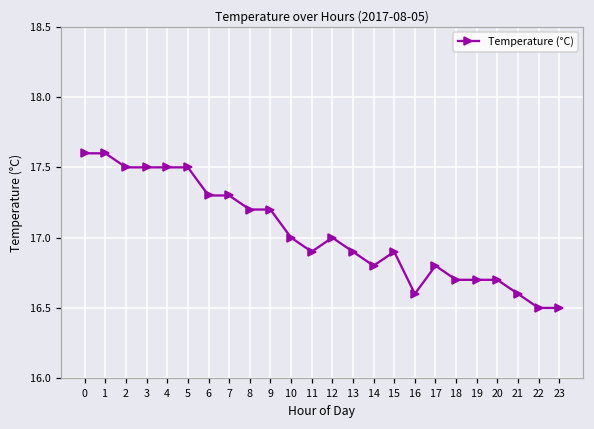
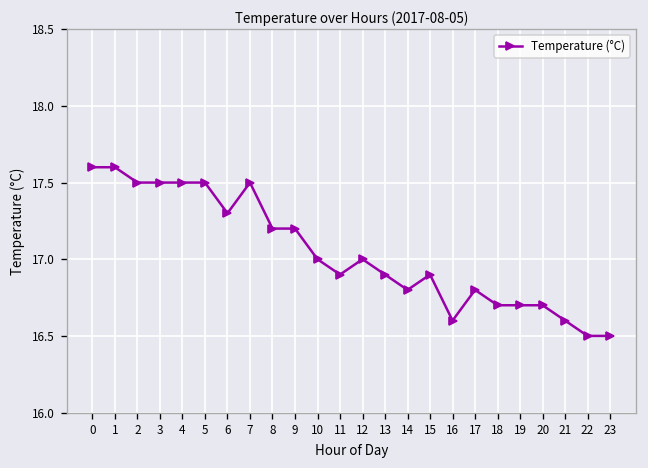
  {
    "0": 17.6,
    "1": 17.6,
    "2": 17.5,
    "3": 17.5,
    "4": 17.5,
    "5": 17.5,
    "6": 17.3,
-   "7": 17.3,
+   "7": 17.5,
    "8": 17.2,
    "9": 17.2,
    "10": 17.0,
    "11": 16.9,
    "12": 17.0,
    "13": 16.9,
    "14": 16.8,
    "15": 16.9,
    "16": 16.6,
    "17": 16.8,
    "18": 16.7,
    "19": 16.7,
    "20": 16.7,
    "21": 16.6,
    "22": 16.5,
    "23": 16.5
  }
